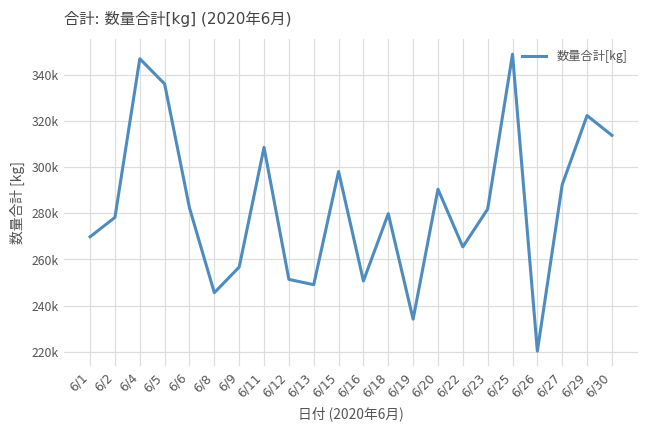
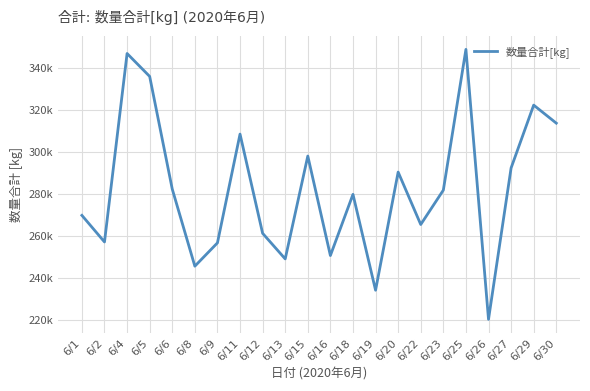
  {
    "6/1": 270000,
-   "6/2": 278000,
+   "6/2": 257000,
    "6/4": 347000,
    "6/5": 336000,
    "6/6": 282000,
    "6/8": 246000,
    "6/9": 257000,
    "6/11": 309000,
-   "6/12": 251000,
+   "6/12": 261000,
    "6/13": 249000,
    "6/15": 298000,
    "6/16": 251000,
    "6/18": 280000,
    "6/19": 234000,
    "6/20": 290000,
    "6/22": 265000,
    "6/23": 282000,
    "6/25": 349000,
    "6/26": 220000,
    "6/27": 292000,
    "6/29": 322000,
    "6/30": 314000
  }
